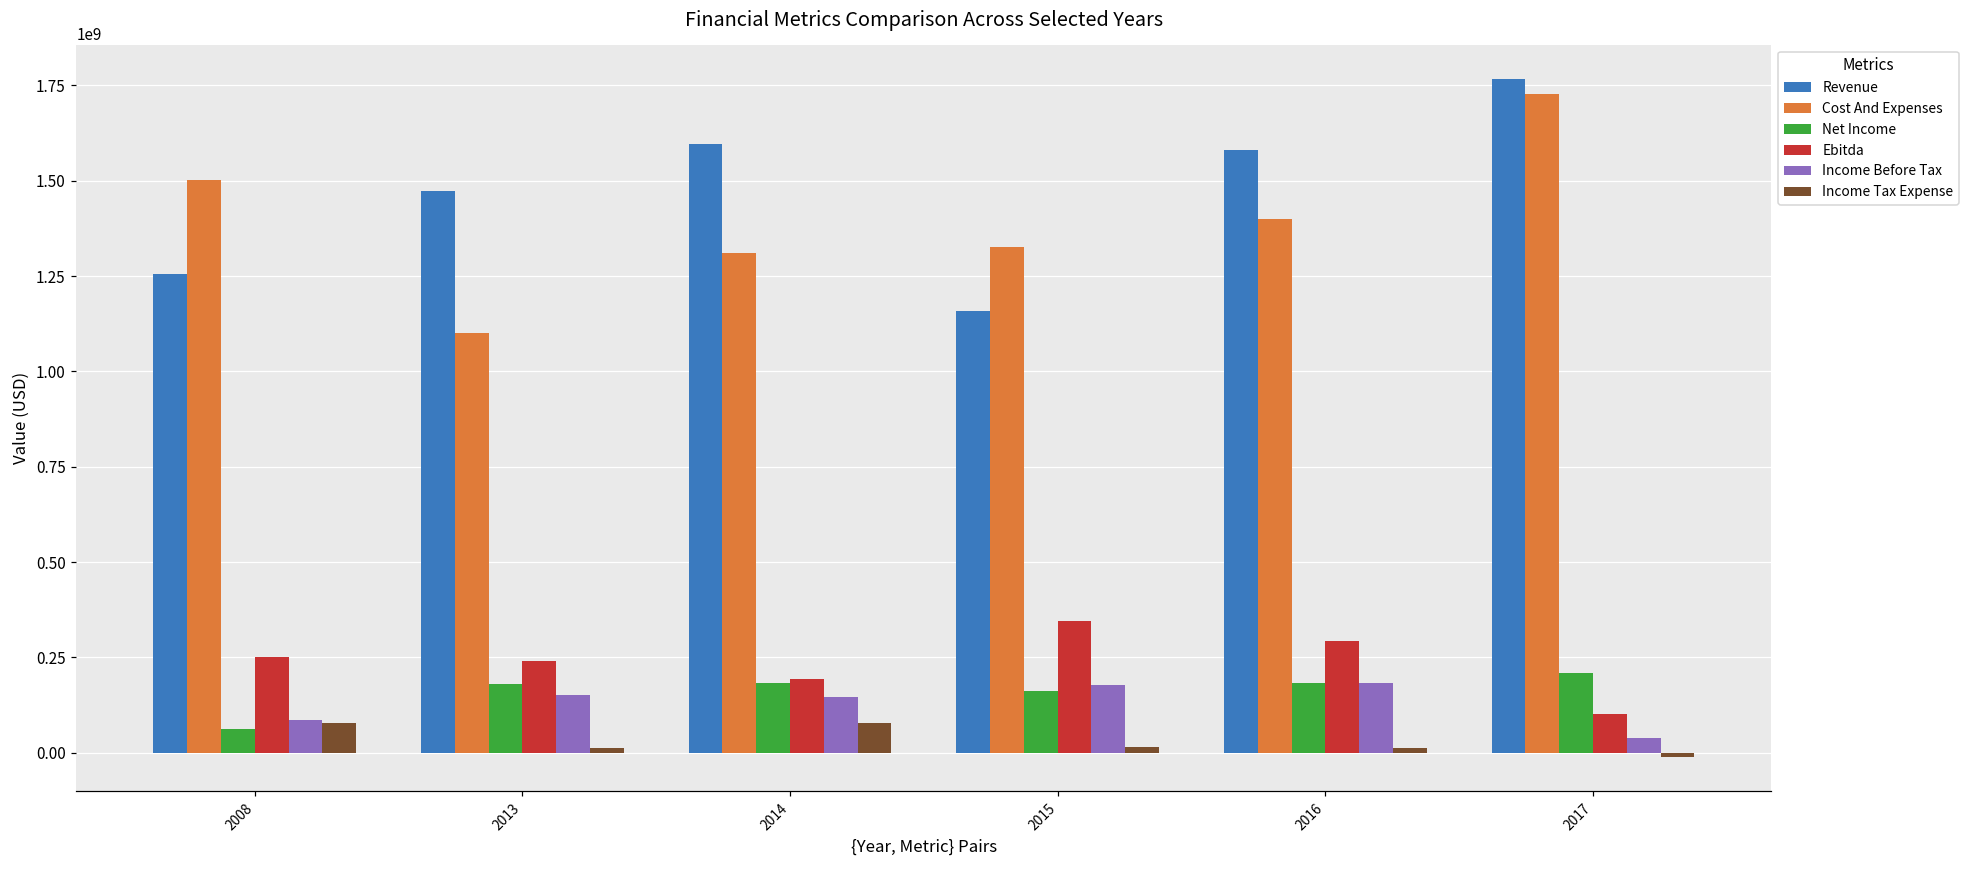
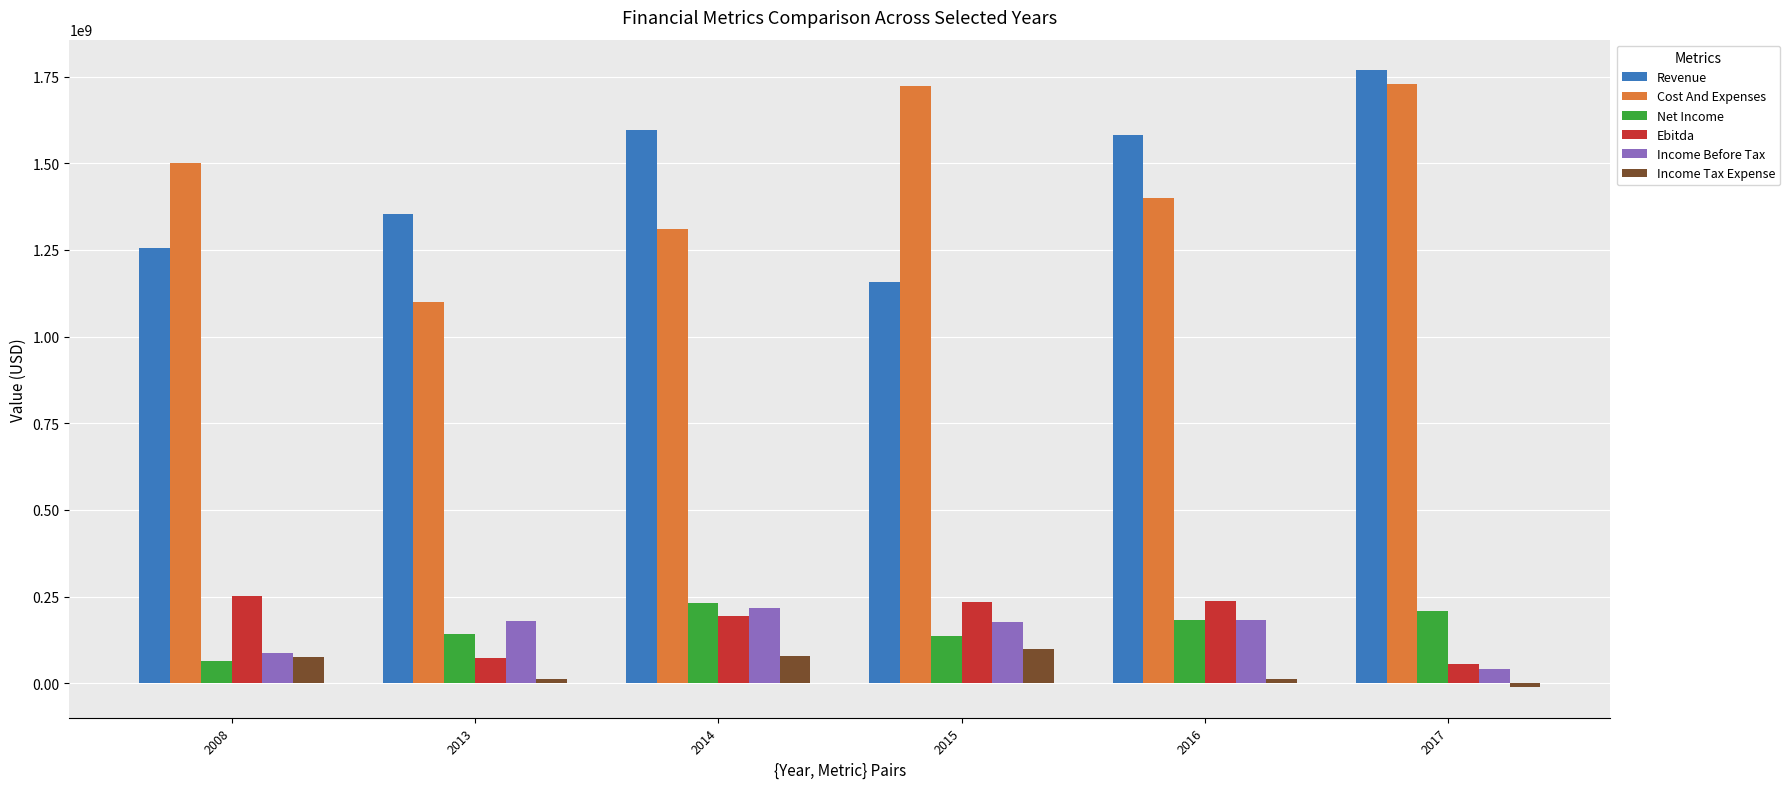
  {
    "Revenue": {
      "2008": 1260000000,
-     "2013": 1470000000,
+     "2013": 1350000000,
      "2014": 1600000000,
      "2015": 1160000000,
      "2016": 1580000000,
      "2017": 1770000000
    },
    "Cost And Expenses": {
      "2008": 1500000000,
      "2013": 1100000000,
      "2014": 1310000000,
-     "2015": 1330000000,
+     "2015": 1720000000,
      "2016": 1400000000,
      "2017": 1730000000
    },
    "Net Income": {
      "2008": 60000000,
-     "2013": 180000000,
-     "2014": 180000000,
-     "2015": 160000000,
+     "2013": 140000000,
+     "2014": 230000000,
+     "2015": 140000000,
      "2016": 180000000,
      "2017": 210000000
    },
    "Ebitda": {
      "2008": 250000000,
-     "2013": 240000000,
+     "2013": 70000000,
      "2014": 190000000,
-     "2015": 350000000,
-     "2016": 290000000,
-     "2017": 100000000
+     "2015": 240000000,
+     "2016": 240000000,
+     "2017": 60000000
    },
    "Income Before Tax": {
      "2008": 90000000,
-     "2013": 150000000,
-     "2014": 150000000,
+     "2013": 180000000,
+     "2014": 220000000,
      "2015": 180000000,
      "2016": 180000000,
      "2017": 40000000
    },
    "Income Tax Expense": {
      "2008": 80000000,
      "2013": 10000000,
      "2014": 80000000,
-     "2015": 10000000,
+     "2015": 100000000,
      "2016": 10000000,
      "2017": -10000000
    }
  }
